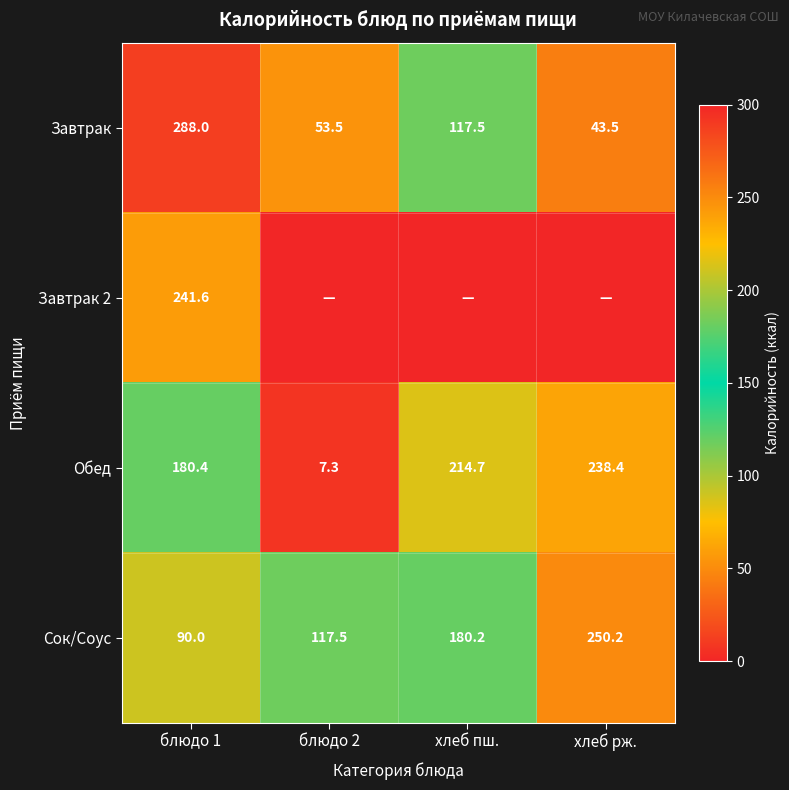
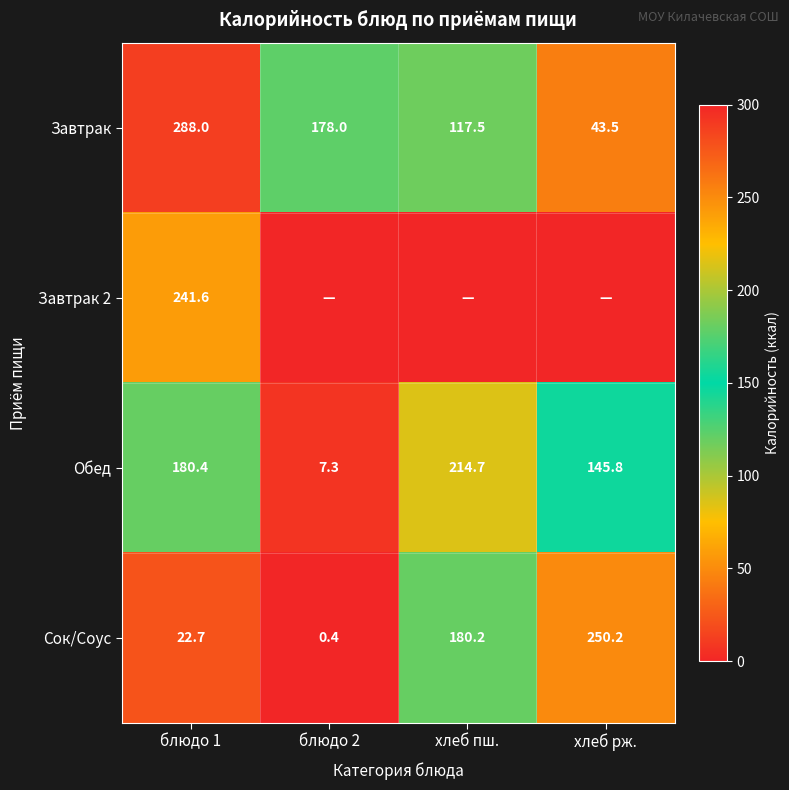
  {
    "Завтрак": {
      "блюдо 1": 288.0,
-     "блюдо 2": 53.5,
+     "блюдо 2": 178.0,
      "хлеб пш.": 117.5,
      "хлеб рж.": 43.5
    },
    "Завтрак 2": {
      "блюдо 1": 241.6
    },
    "Обед": {
      "блюдо 1": 180.4,
      "блюдо 2": 7.3,
      "хлеб пш.": 214.7,
-     "хлеб рж.": 238.4
+     "хлеб рж.": 145.8
    },
    "Сок/Соус": {
-     "блюдо 1": 90.0,
-     "блюдо 2": 117.5,
+     "блюдо 1": 22.7,
+     "блюдо 2": 0.4,
      "хлеб пш.": 180.2,
      "хлеб рж.": 250.2
    }
  }
